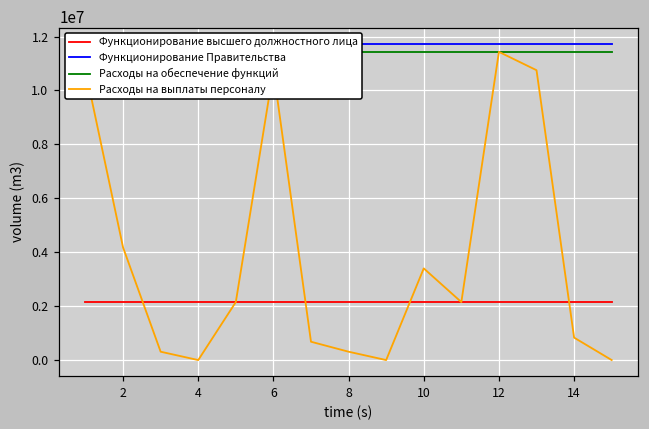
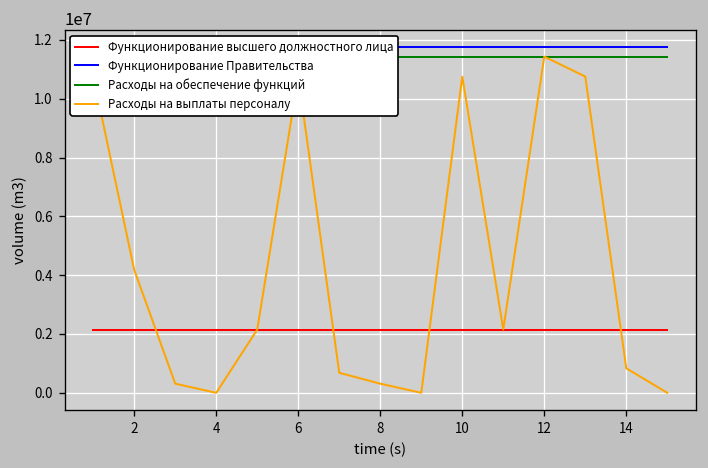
  {
    "Функционирование высшего должностного лица": {
      "2": 2200000,
      "4": 2200000,
      "6": 2200000,
      "8": 2200000,
      "10": 2200000,
      "12": 2200000,
      "14": 2200000
    },
    "Функционирование Правительства": {
      "10": 11700000,
      "12": 11700000,
      "14": 11700000
    },
    "Расходы на обеспечение функций": {
      "10": 11400000,
      "14": 11400000
    },
    "Расходы на выплаты персоналу": {
      "2": 4200000,
      "4": 0,
      "8": 300000,
-     "10": 3400000,
+     "10": 10800000,
      "14": 800000
    }
  }
